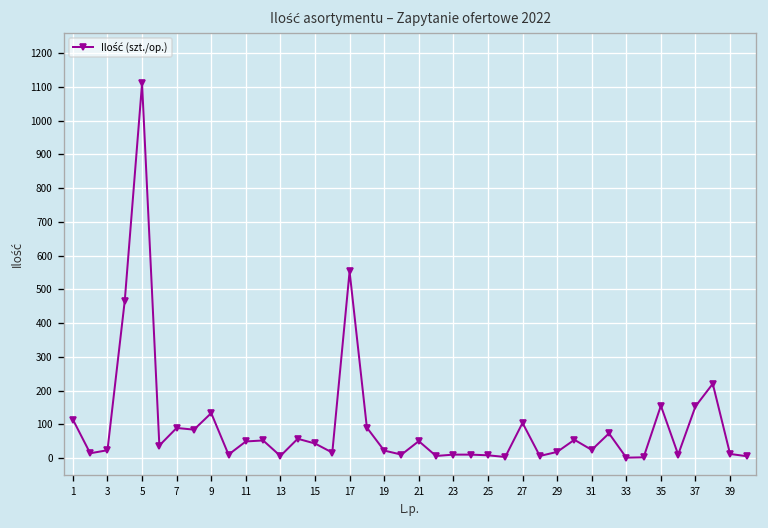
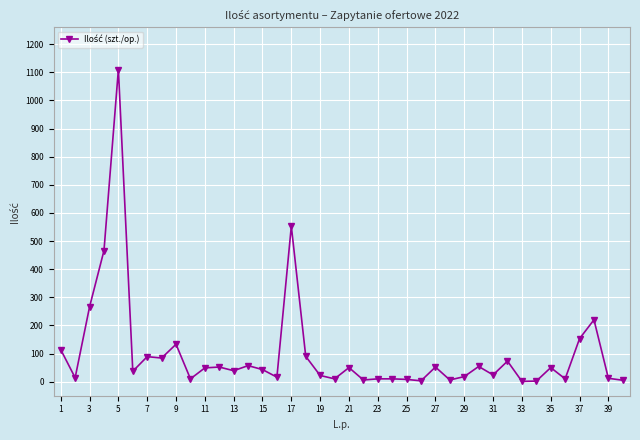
  {
    "1": 110,
-   "3": 20,
+   "3": 270,
    "5": 1110,
    "7": 90,
    "9": 130,
    "11": 50,
-   "13": 10,
+   "13": 40,
    "15": 40,
    "17": 550,
    "19": 20,
    "21": 50,
    "23": 10,
    "25": 10,
-   "27": 100,
+   "27": 50,
    "29": 20,
    "31": 20,
    "33": 0,
-   "35": 160,
+   "35": 50,
    "37": 150,
    "39": 10
  }
